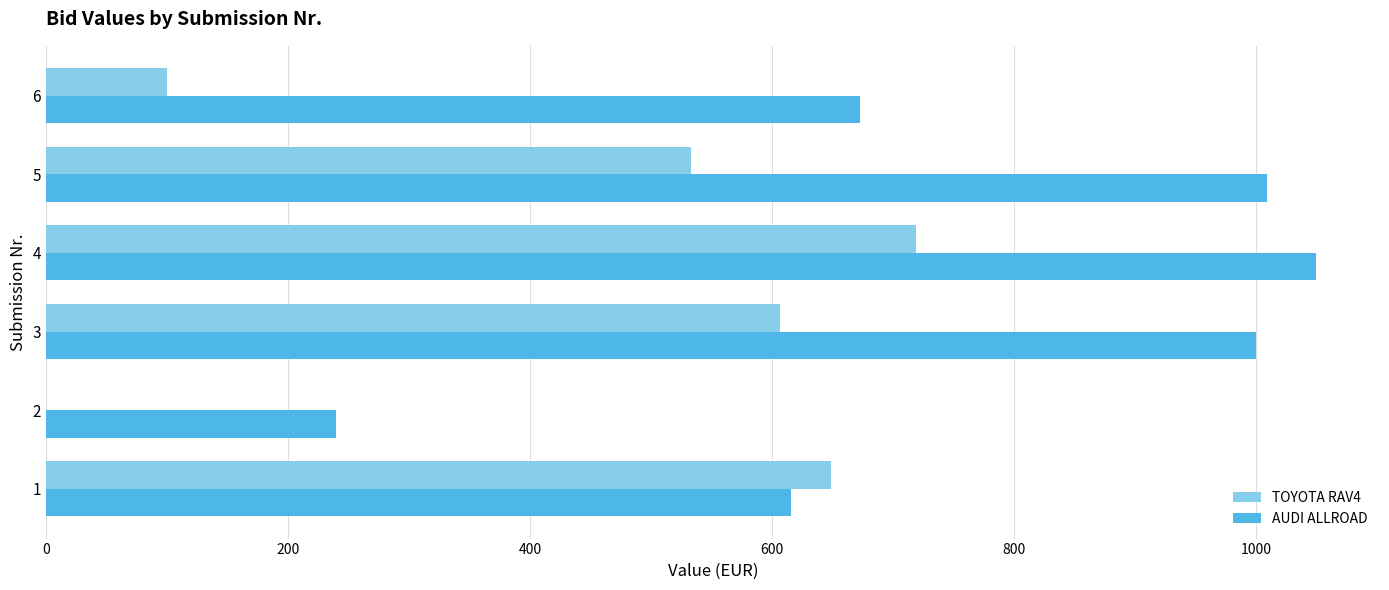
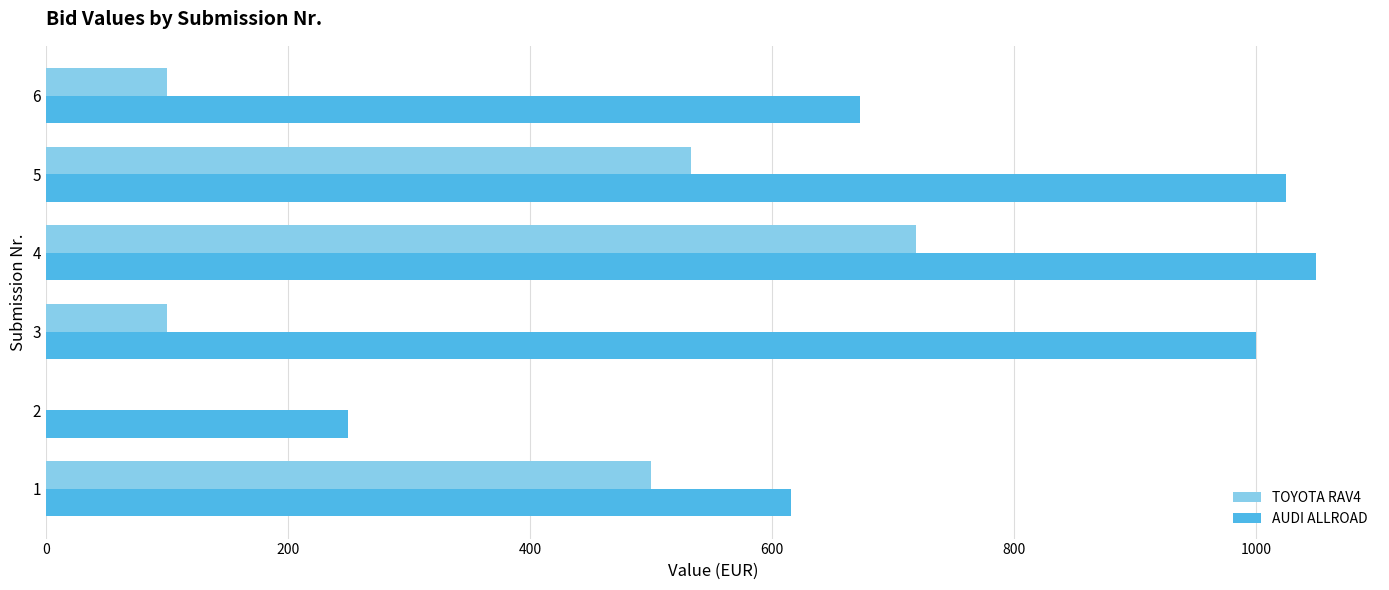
  {
    "TOYOTA RAV4": {
      "6": 100,
      "5": 533,
      "4": 719,
-     "3": 607,
+     "3": 100,
      "2": 0,
-     "1": 649
+     "1": 500
    },
    "AUDI ALLROAD": {
      "6": 673,
-     "5": 1009,
+     "5": 1025,
      "4": 1050,
      "3": 1000,
-     "2": 240,
+     "2": 250,
      "1": 616
    }
  }
